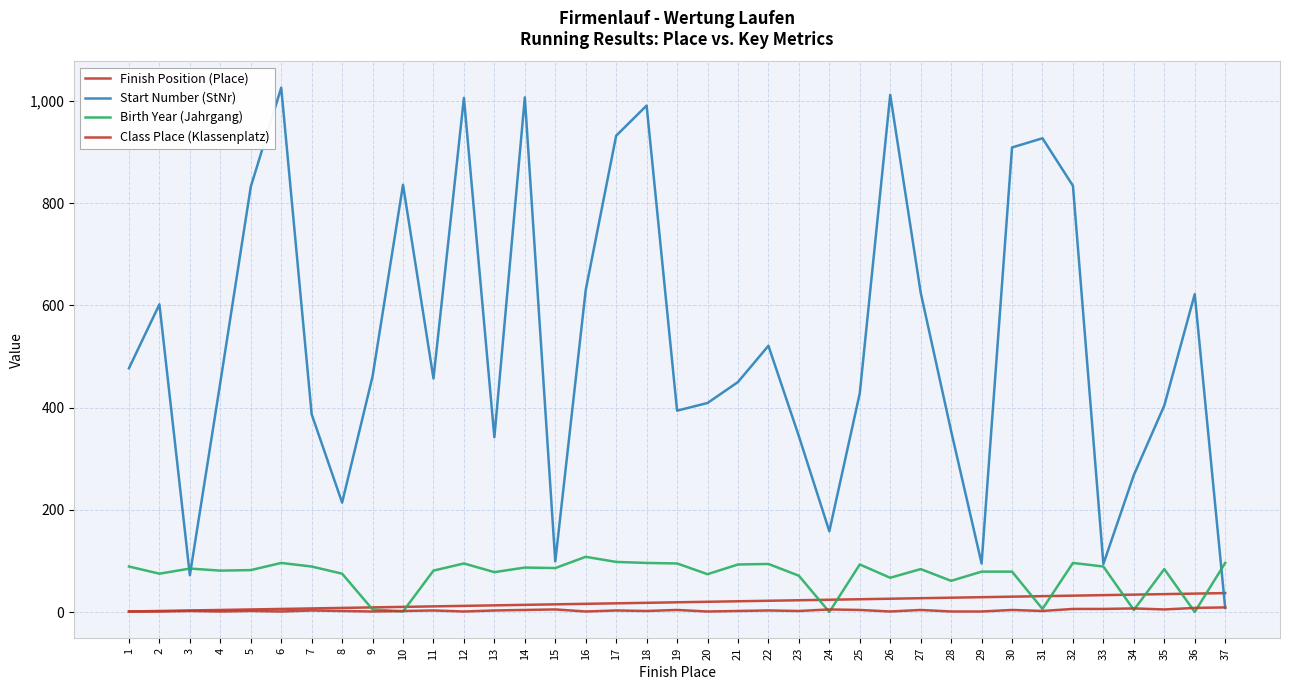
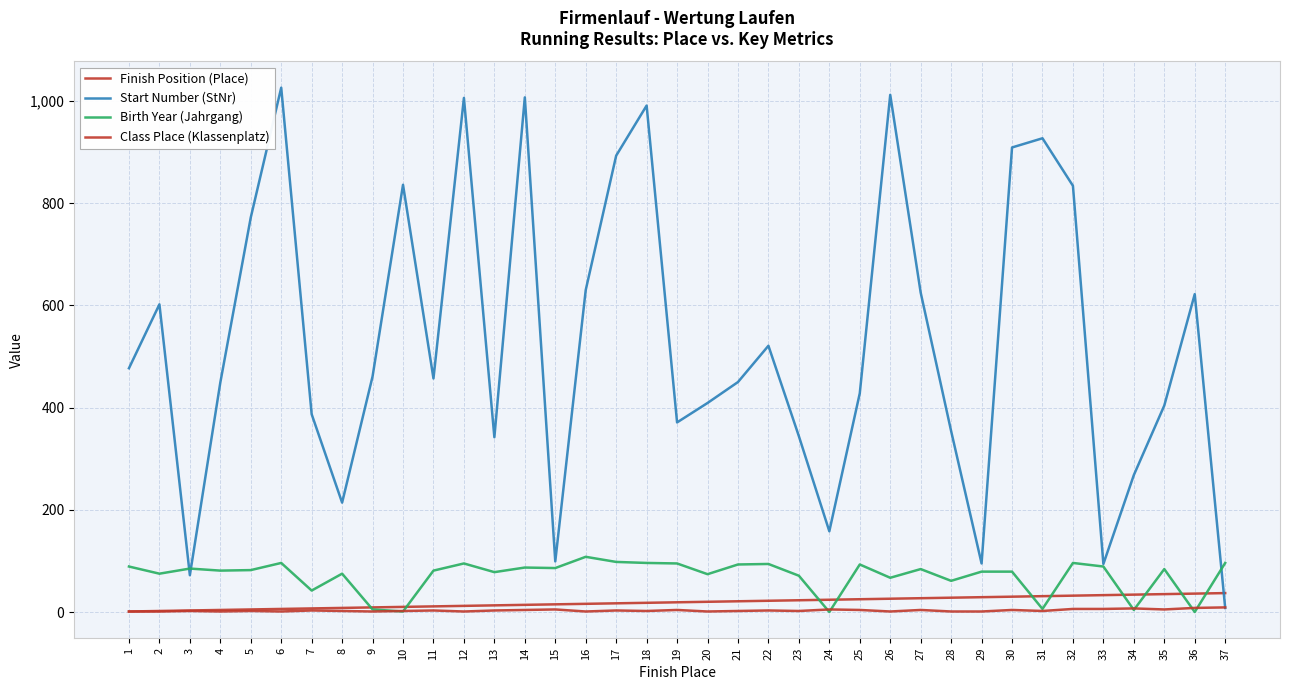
  {
    "Start Number (StNr)": {
      "1": "480",
      "2": "600",
      "3": "70",
      "4": "450",
-     "5": "830",
+     "5": "770",
      "6": "1,030",
      "7": "390",
      "8": "210",
      "9": "460",
      "10": "840",
      "11": "460",
      "12": "1,010",
      "13": "340",
      "14": "1,010",
      "15": "100",
      "16": "630",
-     "17": "930",
+     "17": "890",
      "18": "990",
-     "19": "390",
+     "19": "370",
      "20": "410",
      "21": "450",
      "22": "520",
      "23": "340",
      "24": "160",
      "25": "430",
      "26": "1,010",
      "27": "630",
      "28": "350",
      "29": "100",
      "30": "910",
      "31": "930",
      "32": "830",
      "34": "270",
      "35": "400",
      "36": "620"
    },
    "Birth Year (Jahrgang)": {
      "1": "90",
      "2": "80",
      "3": "90",
      "4": "80",
      "5": "80",
      "6": "100",
-     "7": "90",
+     "7": "40",
      "8": "80",
      "11": "80",
      "12": "100",
      "13": "80",
      "14": "90",
      "15": "90",
      "16": "110",
      "17": "100",
      "18": "100",
      "19": "100",
      "20": "70",
      "21": "90",
      "22": "90",
      "23": "70",
      "25": "90",
      "26": "70",
      "27": "80",
      "28": "60",
      "29": "80",
      "30": "80",
      "32": "100",
      "35": "80",
      "36": "0",
      "37": "100"
    }
  }
